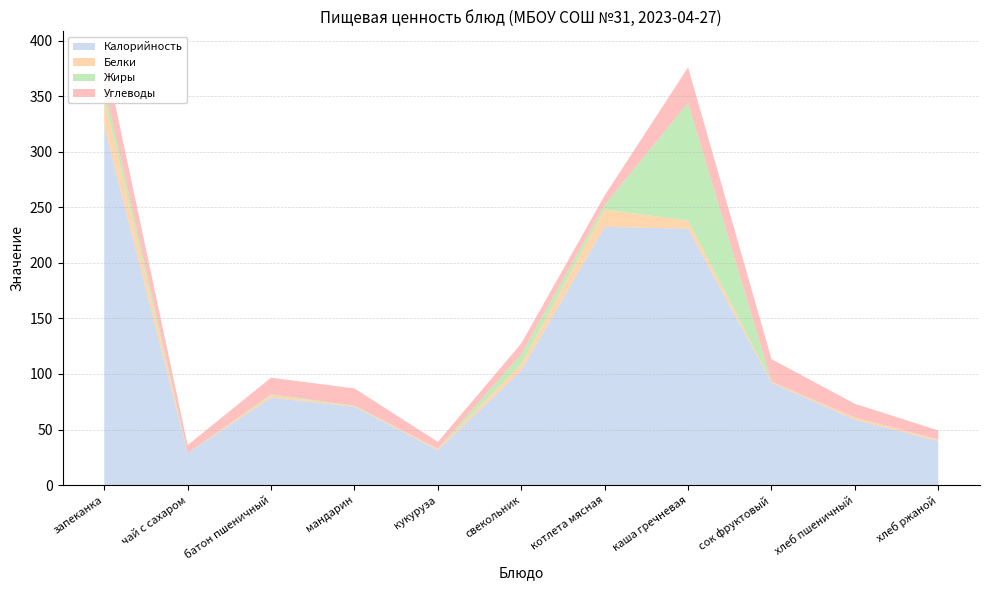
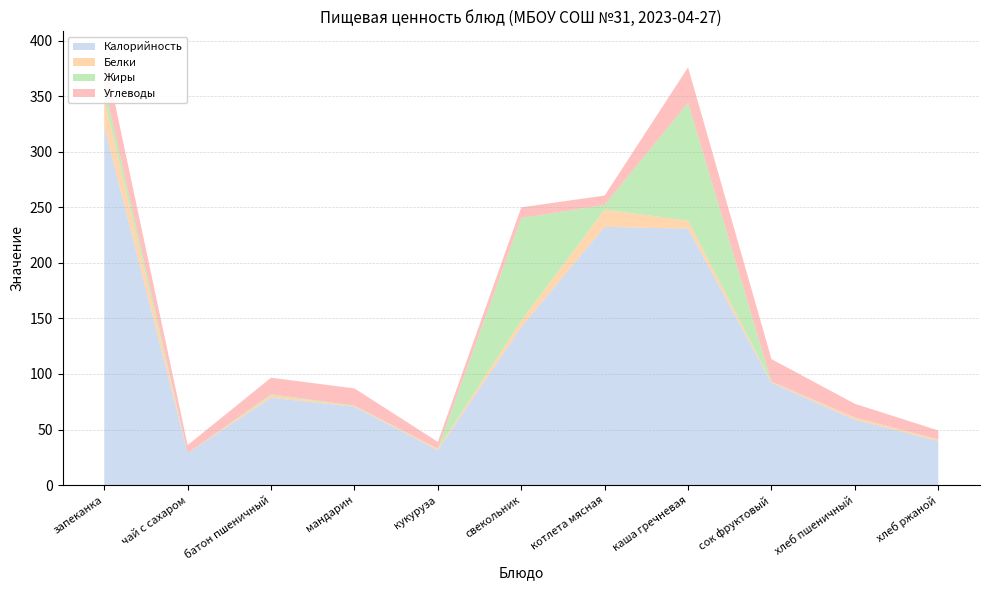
  {
    "Калорийность": {
      "запеканка": 323,
-     "свекольник": 103,
+     "свекольник": 142,
      "котлета мясная": 232,
      "каша гречневая": 231
    },
    "Жиры": {
-     "свекольник": 9,
+     "свекольник": 92,
      "котлета мясная": 4,
      "каша гречневая": 106
    }
  }
